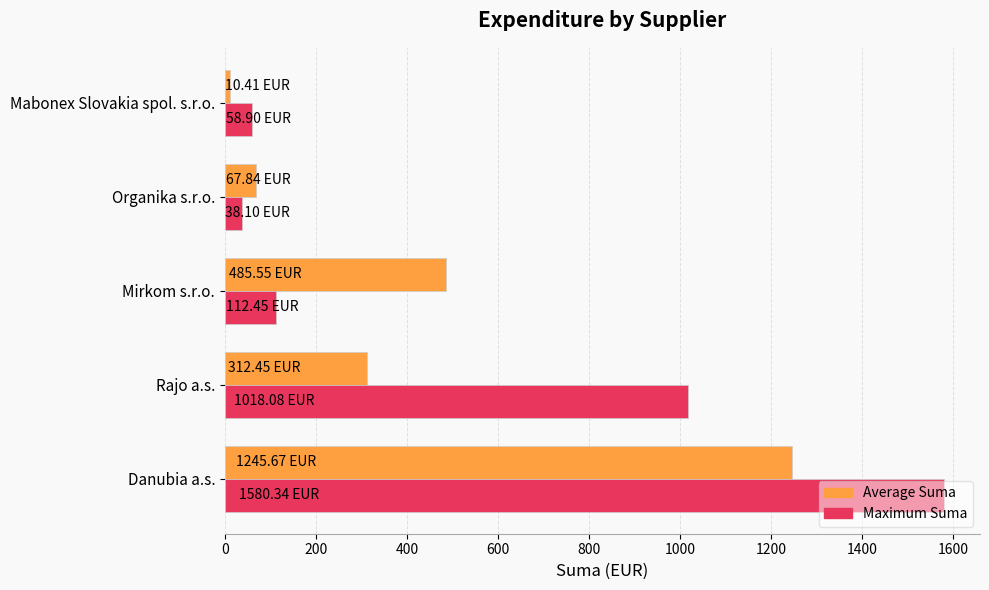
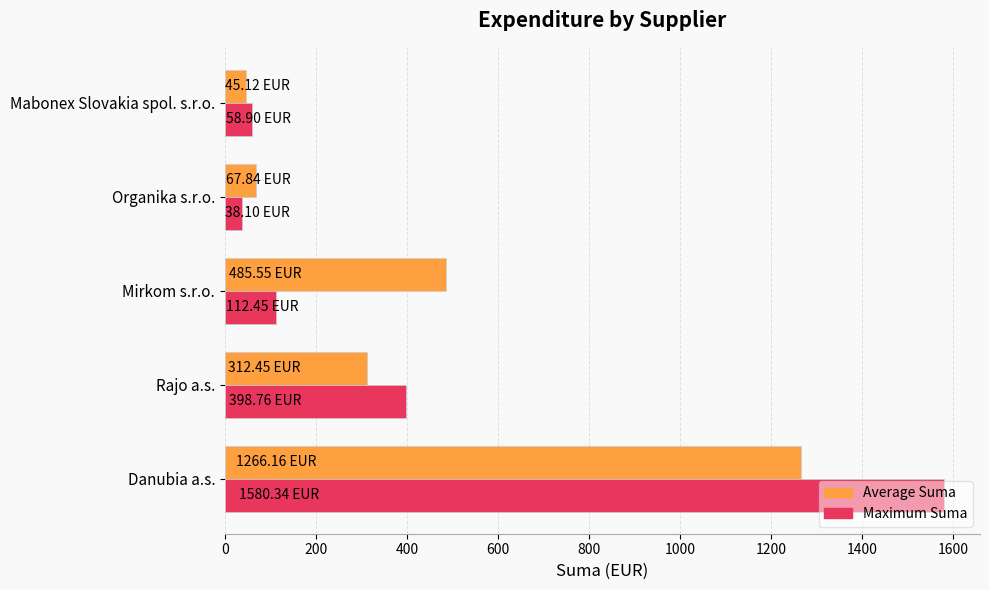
  {
    "Average Suma": {
-     "Mabonex Slovakia spol. s.r.o.": 10.41,
+     "Mabonex Slovakia spol. s.r.o.": 45.12,
      "Organika s.r.o.": 67.84,
      "Mirkom s.r.o.": 485.55,
      "Rajo a.s.": 312.45,
-     "Danubia a.s.": 1245.67
+     "Danubia a.s.": 1266.16
    },
    "Maximum Suma": {
      "Mabonex Slovakia spol. s.r.o.": 58.90,
      "Organika s.r.o.": 38.10,
      "Mirkom s.r.o.": 112.45,
-     "Rajo a.s.": 1018.08
+     "Rajo a.s.": 398.76
    }
  }
